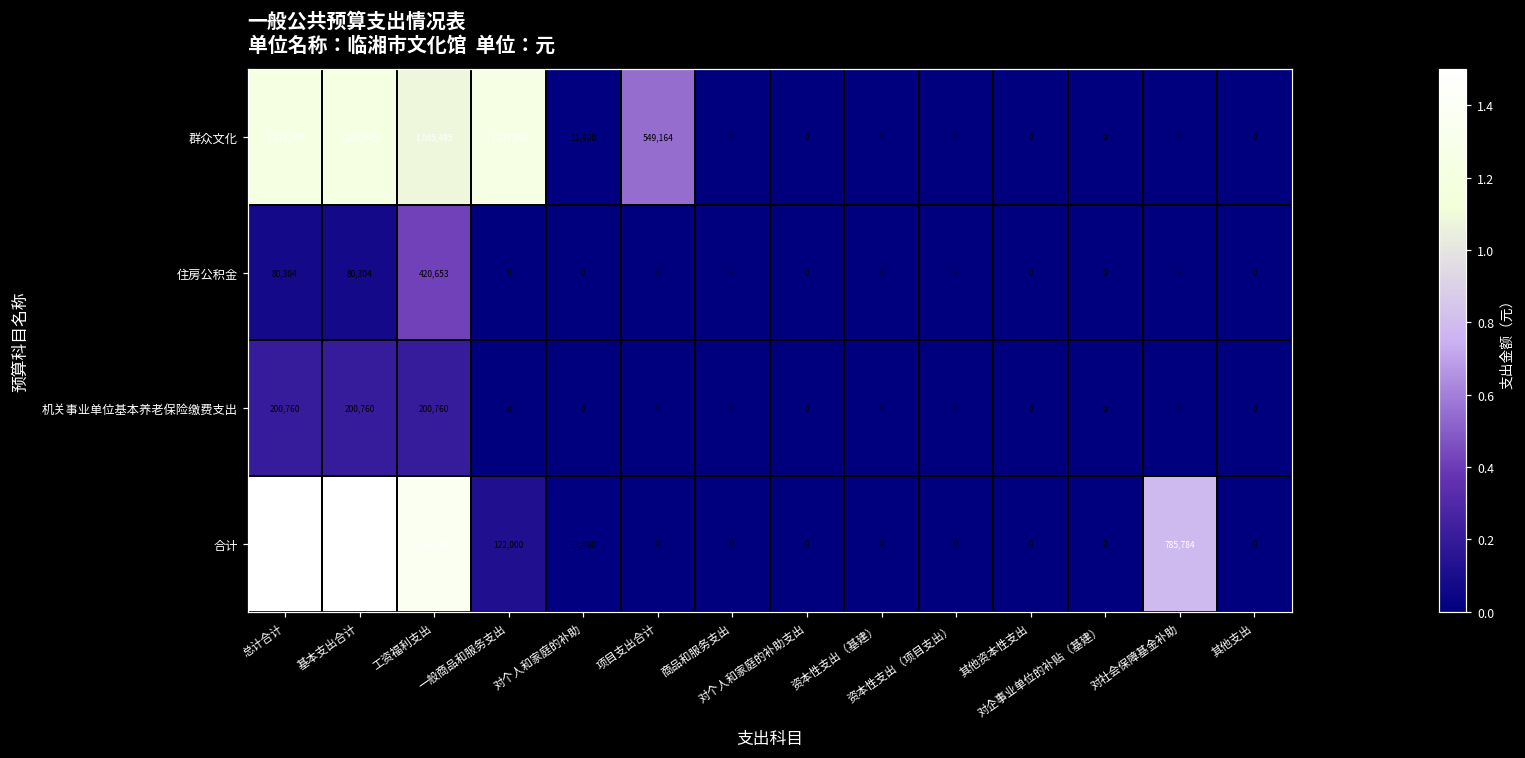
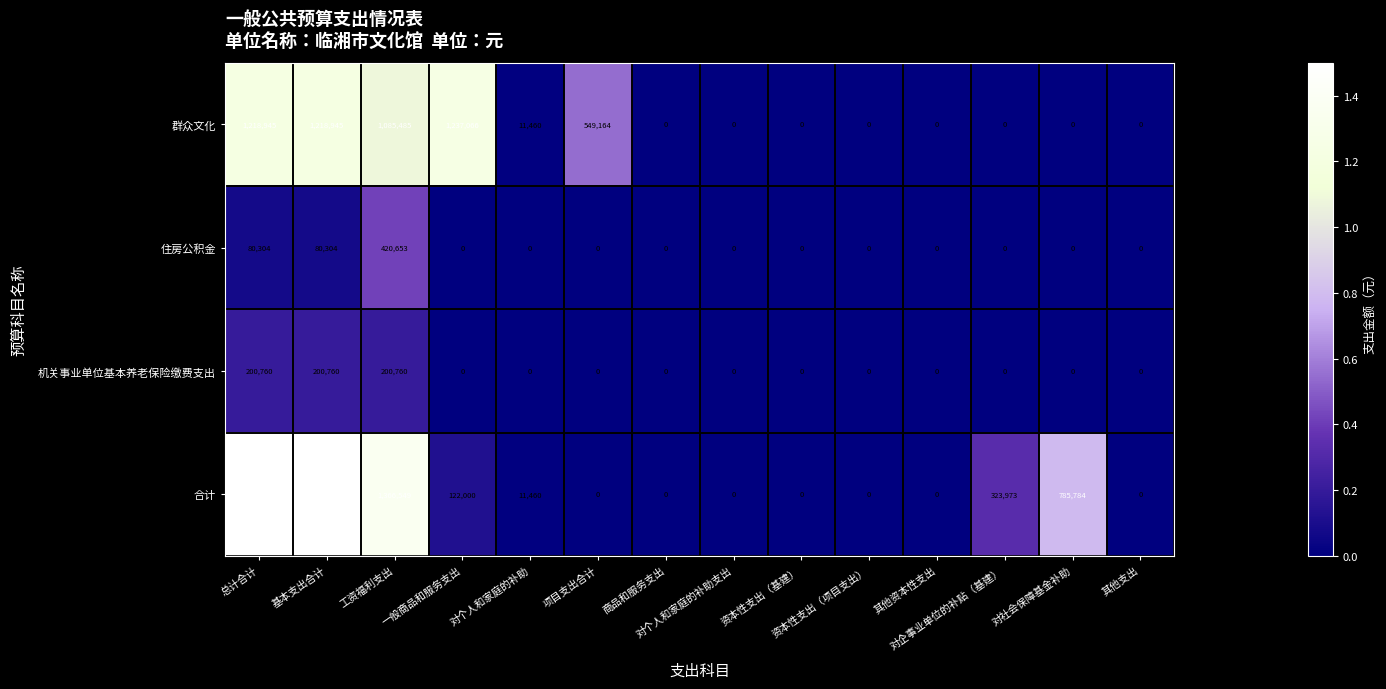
  {
    "群众文化": {
      "对个人和家庭的补助": "11,460",
      "项目支出合计": "549,164",
      "商品和服务支出": "0",
      "对个人和家庭的补助支出": "0",
      "资本性支出（基建）": "0",
      "资本性支出（项目支出）": "0",
      "其他资本性支出": "0",
      "对企事业单位的补贴（基建）": "0",
      "对社会保障基金补助": "0",
      "其他支出": "0"
    },
    "住房公积金": {
      "总计合计": "80,304",
      "基本支出合计": "80,304",
      "工资福利支出": "420,653",
      "一般商品和服务支出": "0",
      "对个人和家庭的补助": "0",
      "项目支出合计": "0",
      "商品和服务支出": "0",
      "对个人和家庭的补助支出": "0",
      "资本性支出（基建）": "0",
      "资本性支出（项目支出）": "0",
      "其他资本性支出": "0",
      "对企事业单位的补贴（基建）": "0",
      "对社会保障基金补助": "0",
      "其他支出": "0"
    },
    "机关事业单位基本养老保险缴费支出": {
      "总计合计": "200,760",
      "基本支出合计": "200,760",
      "工资福利支出": "200,760",
      "一般商品和服务支出": "0",
      "对个人和家庭的补助": "0",
      "项目支出合计": "0",
      "商品和服务支出": "0",
      "对个人和家庭的补助支出": "0",
      "资本性支出（基建）": "0",
      "资本性支出（项目支出）": "0",
      "其他资本性支出": "0",
      "对企事业单位的补贴（基建）": "0",
      "对社会保障基金补助": "0",
      "其他支出": "0"
    },
    "合计": {
      "一般商品和服务支出": "122,000",
      "对个人和家庭的补助": "11,460",
      "项目支出合计": "0",
      "商品和服务支出": "0",
      "对个人和家庭的补助支出": "0",
      "资本性支出（基建）": "0",
      "资本性支出（项目支出）": "0",
      "其他资本性支出": "0",
-     "对企事业单位的补贴（基建）": "0",
+     "对企事业单位的补贴（基建）": "323,973",
      "对社会保障基金补助": "785,784",
      "其他支出": "0"
    }
  }
